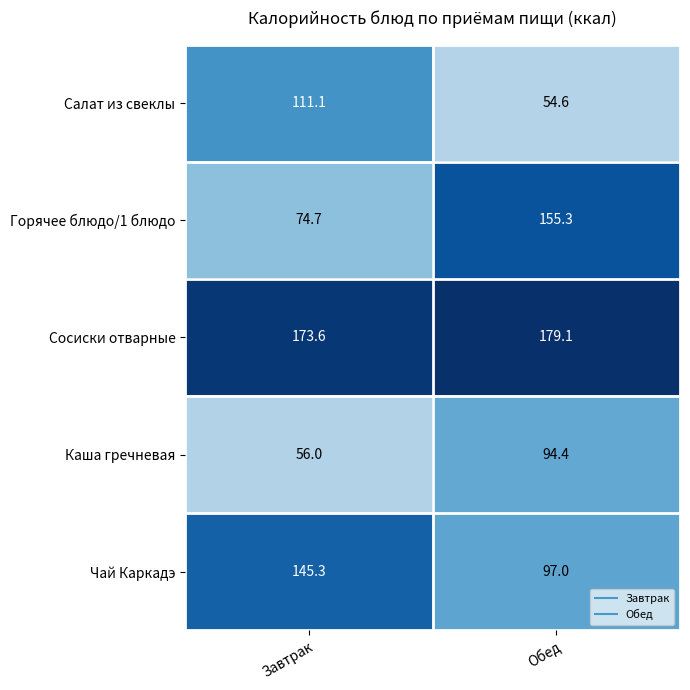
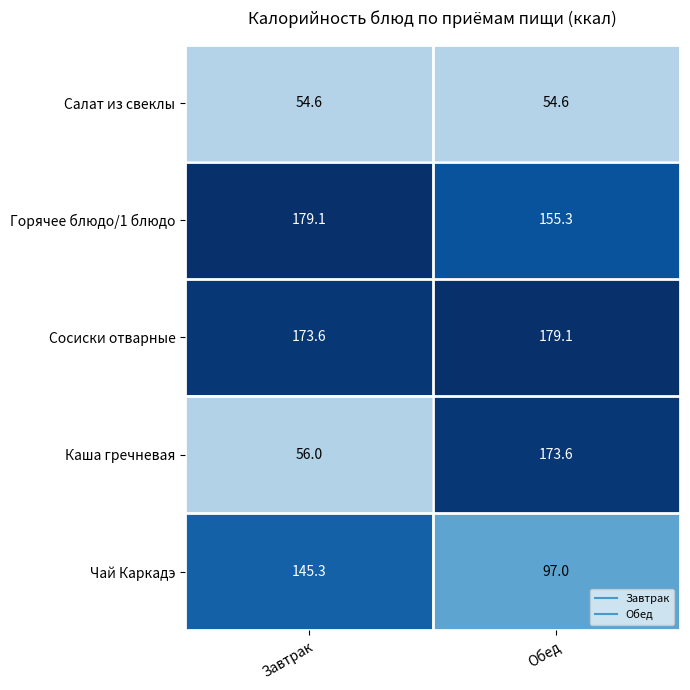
  {
    "Салат из свеклы": {
-     "Завтрак": 111.1,
+     "Завтрак": 54.6,
      "Обед": 54.6
    },
    "Горячее блюдо/1 блюдо": {
-     "Завтрак": 74.7,
+     "Завтрак": 179.1,
      "Обед": 155.3
    },
    "Сосиски отварные": {
      "Завтрак": 173.6,
      "Обед": 179.1
    },
    "Каша гречневая": {
      "Завтрак": 56.0,
-     "Обед": 94.4
+     "Обед": 173.6
    },
    "Чай Каркадэ": {
      "Завтрак": 145.3,
      "Обед": 97.0
    }
  }
